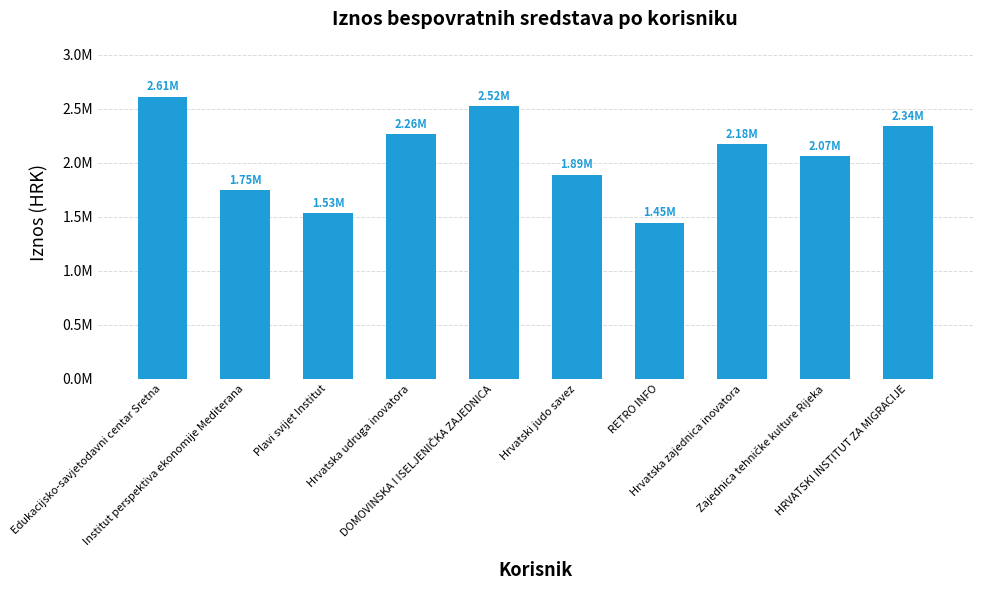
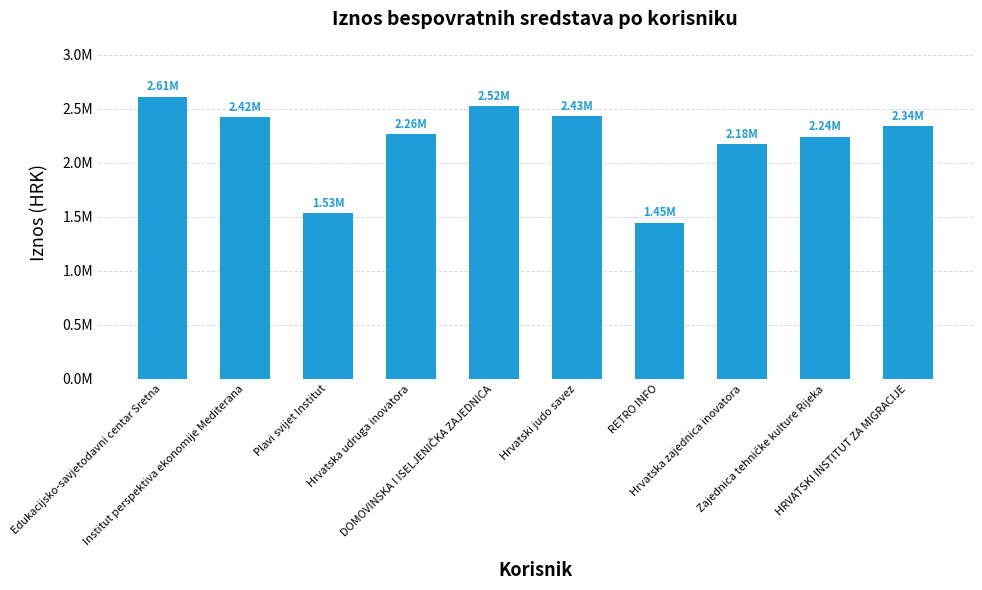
  {
    "Edukacijsko-savjetodavni centar Sretna": "2.61M",
-   "Institut perspektiva ekonomije Mediterana": "1.75M",
+   "Institut perspektiva ekonomije Mediterana": "2.42M",
    "Plavi svijet Institut": "1.53M",
    "Hrvatska udruga inovatora": "2.26M",
    "DOMOVINSKA I ISELJENIČKA ZAJEDNICA": "2.52M",
-   "Hrvatski judo savez": "1.89M",
+   "Hrvatski judo savez": "2.43M",
    "RETRO INFO": "1.45M",
    "Hrvatska zajednica inovatora": "2.18M",
-   "Zajednica tehničke kulture Rijeka": "2.07M",
+   "Zajednica tehničke kulture Rijeka": "2.24M",
    "HRVATSKI INSTITUT ZA MIGRACIJE": "2.34M"
  }
